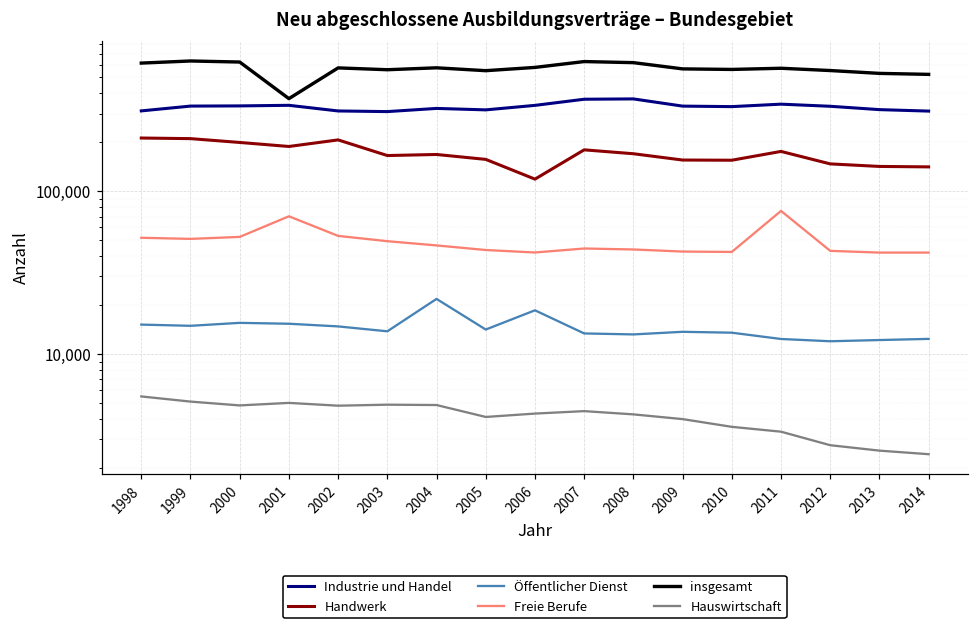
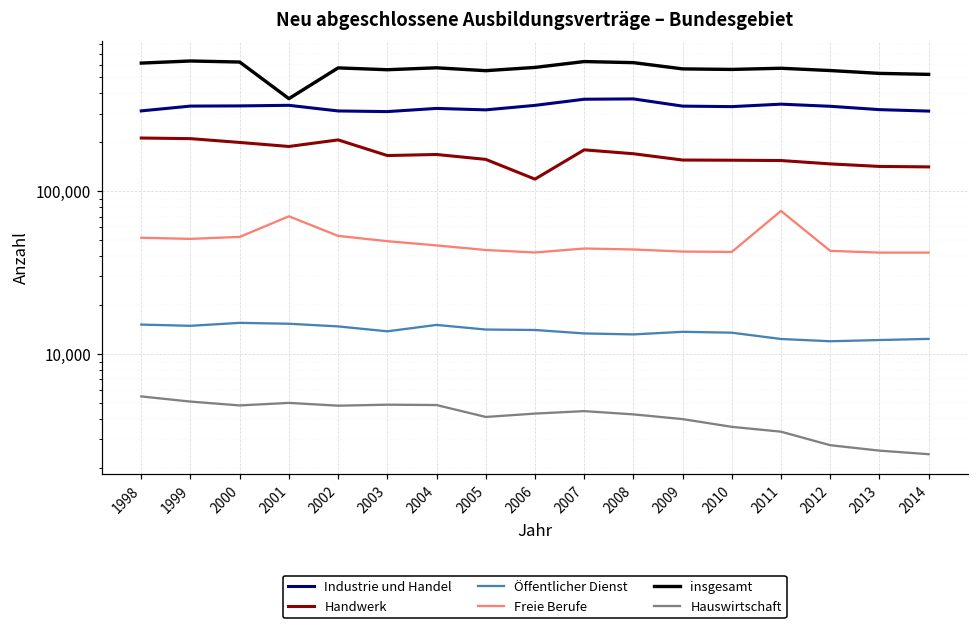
  {
    "Industrie und Handel": {
      "1998": "310,000",
      "1999": "330,000",
      "2000": "330,000",
      "2001": "340,000",
      "2002": "310,000",
      "2003": "310,000",
      "2004": "320,000",
      "2005": "320,000",
      "2006": "340,000",
      "2007": "370,000",
      "2008": "370,000",
      "2009": "330,000",
      "2010": "330,000",
      "2011": "340,000",
      "2012": "330,000",
      "2013": "320,000",
      "2014": "310,000"
    },
    "Handwerk": {
      "1998": "210,000",
      "1999": "210,000",
      "2000": "200,000",
      "2001": "190,000",
      "2002": "210,000",
      "2003": "170,000",
      "2004": "170,000",
      "2005": "160,000",
      "2006": "120,000",
      "2007": "180,000",
      "2008": "170,000",
      "2009": "160,000",
      "2010": "160,000",
-     "2011": "180,000",
+     "2011": "150,000",
      "2012": "150,000",
      "2013": "140,000",
      "2014": "140,000"
    },
    "Öffentlicher Dienst": {
      "1998": "15,000",
      "1999": "15,000",
      "2000": "16,000",
      "2001": "15,000",
      "2002": "15,000",
      "2003": "14,000",
-     "2004": "22,000",
+     "2004": "15,000",
      "2005": "14,000",
-     "2006": "19,000",
+     "2006": "14,000",
      "2007": "13,000",
      "2008": "13,000",
      "2009": "14,000",
      "2010": "14,000",
      "2011": "12,000",
      "2012": "12,000",
      "2013": "12,000",
      "2014": "12,000"
    },
    "Freie Berufe": {
      "1998": "52,000",
      "1999": "51,000",
      "2000": "52,000",
      "2001": "70,000",
      "2002": "53,000",
      "2003": "49,000",
      "2004": "47,000",
      "2005": "44,000",
      "2006": "42,000",
      "2007": "45,000",
      "2008": "44,000",
      "2009": "43,000",
      "2010": "42,000",
      "2011": "80,000",
      "2012": "43,000",
      "2013": "42,000",
      "2014": "42,000"
    },
    "insgesamt": {
      "1998": "610,000",
      "1999": "630,000",
      "2000": "620,000",
      "2001": "370,000",
      "2002": "570,000",
      "2003": "560,000",
      "2004": "570,000",
      "2005": "550,000",
      "2006": "580,000",
      "2007": "630,000",
      "2008": "620,000",
      "2009": "560,000",
      "2010": "560,000",
      "2011": "570,000",
      "2012": "550,000",
      "2013": "530,000",
      "2014": "520,000"
    },
    "Hauswirtschaft": {
      "1998": "5,500",
      "1999": "5,100",
      "2000": "4,800",
      "2001": "5,000",
      "2002": "4,800",
      "2003": "4,900",
      "2004": "4,900",
      "2005": "4,100",
      "2006": "4,300",
      "2007": "4,500",
      "2008": "4,300",
      "2009": "4,000",
      "2010": "3,600",
      "2011": "3,300",
      "2012": "2,800",
      "2013": "2,600",
      "2014": "2,400"
    }
  }
